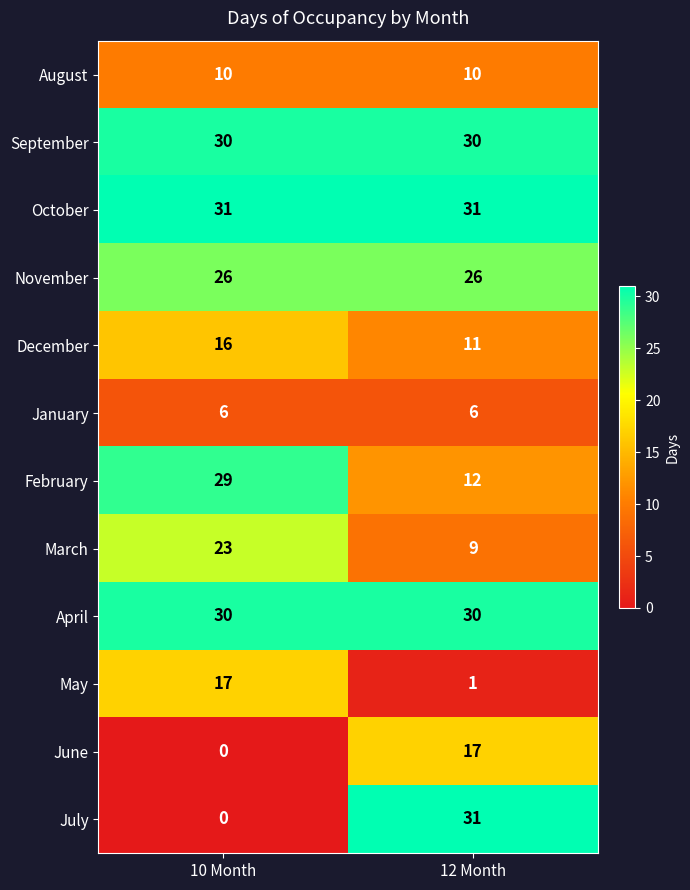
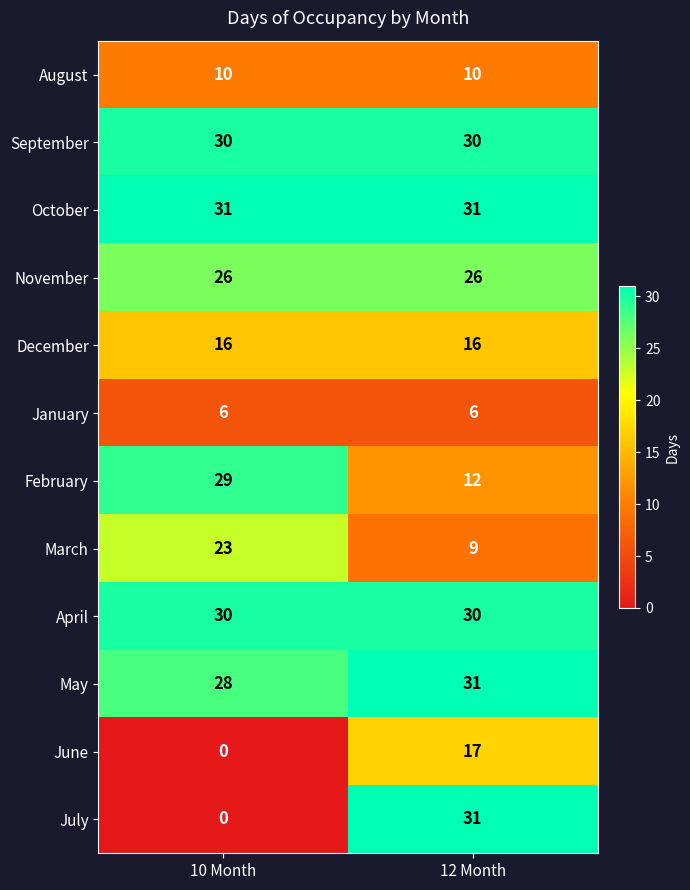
  {
    "August": {
      "10 Month": 10,
      "12 Month": 10
    },
    "September": {
      "10 Month": 30,
      "12 Month": 30
    },
    "October": {
      "10 Month": 31,
      "12 Month": 31
    },
    "November": {
      "10 Month": 26,
      "12 Month": 26
    },
    "December": {
      "10 Month": 16,
-     "12 Month": 11
+     "12 Month": 16
    },
    "January": {
      "10 Month": 6,
      "12 Month": 6
    },
    "February": {
      "10 Month": 29,
      "12 Month": 12
    },
    "March": {
      "10 Month": 23,
      "12 Month": 9
    },
    "April": {
      "10 Month": 30,
      "12 Month": 30
    },
    "May": {
-     "10 Month": 17,
-     "12 Month": 1
+     "10 Month": 28,
+     "12 Month": 31
    },
    "June": {
      "10 Month": 0,
      "12 Month": 17
    },
    "July": {
      "10 Month": 0,
      "12 Month": 31
    }
  }
